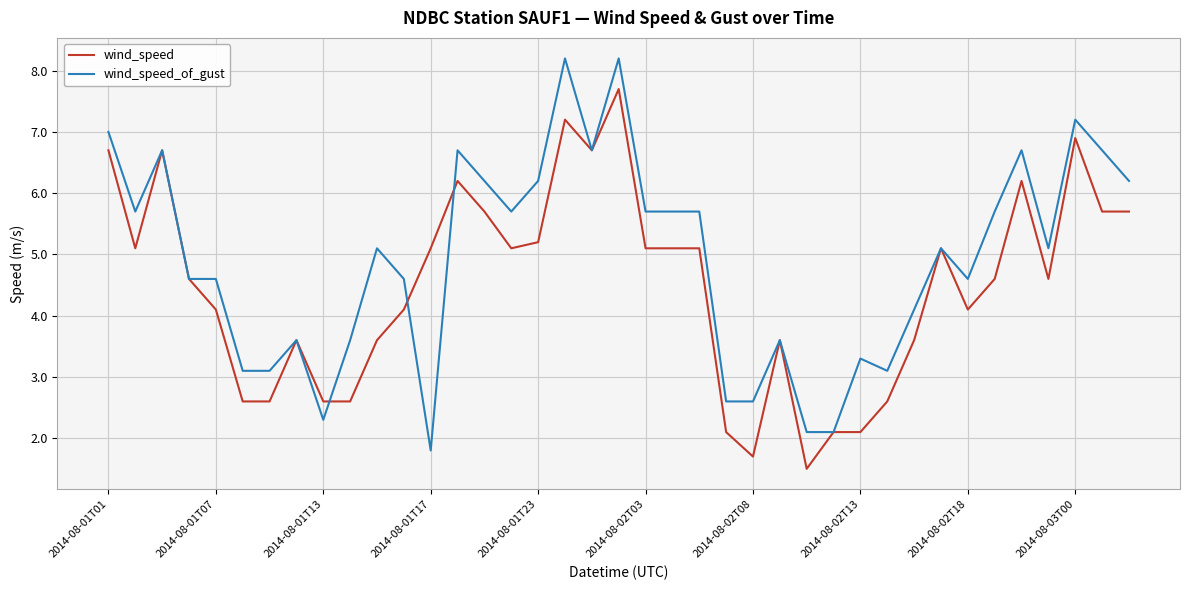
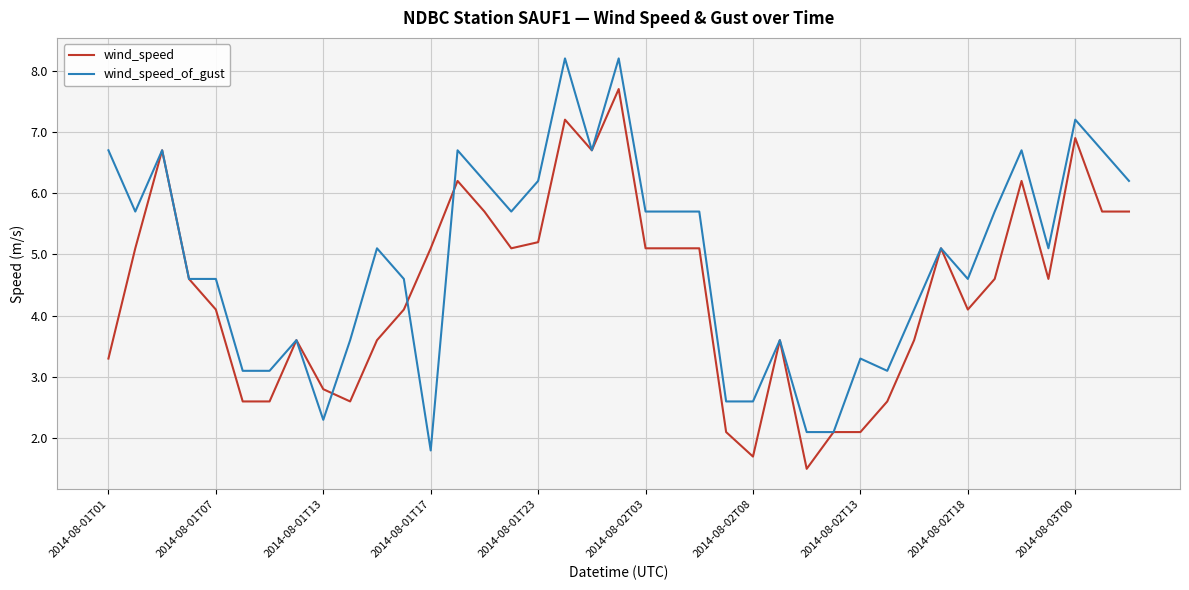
  {
    "wind_speed": {
-     "2014-08-01T01": 6.7,
+     "2014-08-01T01": 3.3,
      "2014-08-01T07": 4.1,
-     "2014-08-01T13": 2.6,
+     "2014-08-01T13": 2.8,
      "2014-08-01T17": 5.1,
      "2014-08-01T23": 5.2,
      "2014-08-02T03": 5.1,
      "2014-08-02T08": 1.7,
      "2014-08-02T13": 2.1,
      "2014-08-02T18": 4.1,
      "2014-08-03T00": 6.9
    },
    "wind_speed_of_gust": {
-     "2014-08-01T01": 7.0,
+     "2014-08-01T01": 6.7,
      "2014-08-01T07": 4.6,
      "2014-08-01T13": 2.3,
      "2014-08-01T17": 1.8,
      "2014-08-01T23": 6.2,
      "2014-08-02T03": 5.7,
      "2014-08-02T08": 2.6,
      "2014-08-02T13": 3.3,
      "2014-08-02T18": 4.6,
      "2014-08-03T00": 7.2
    }
  }
